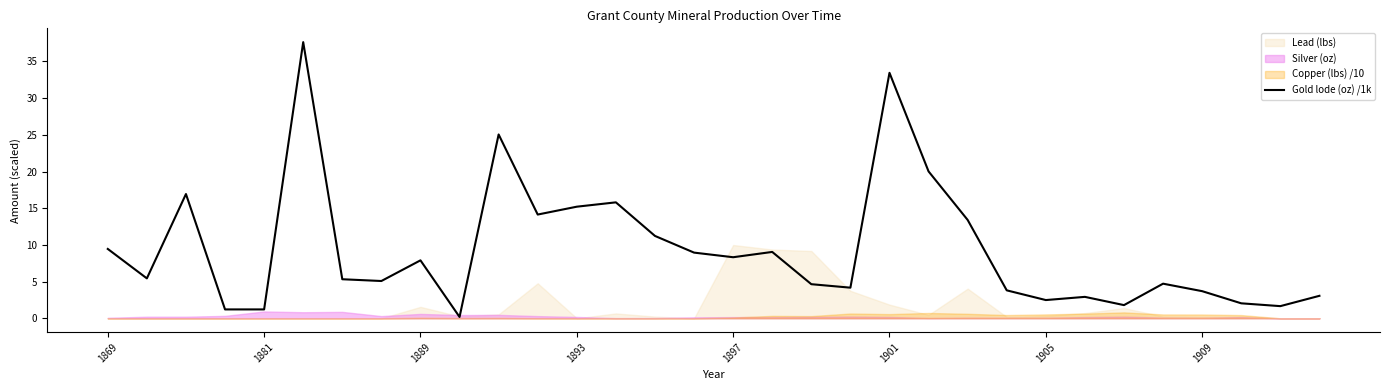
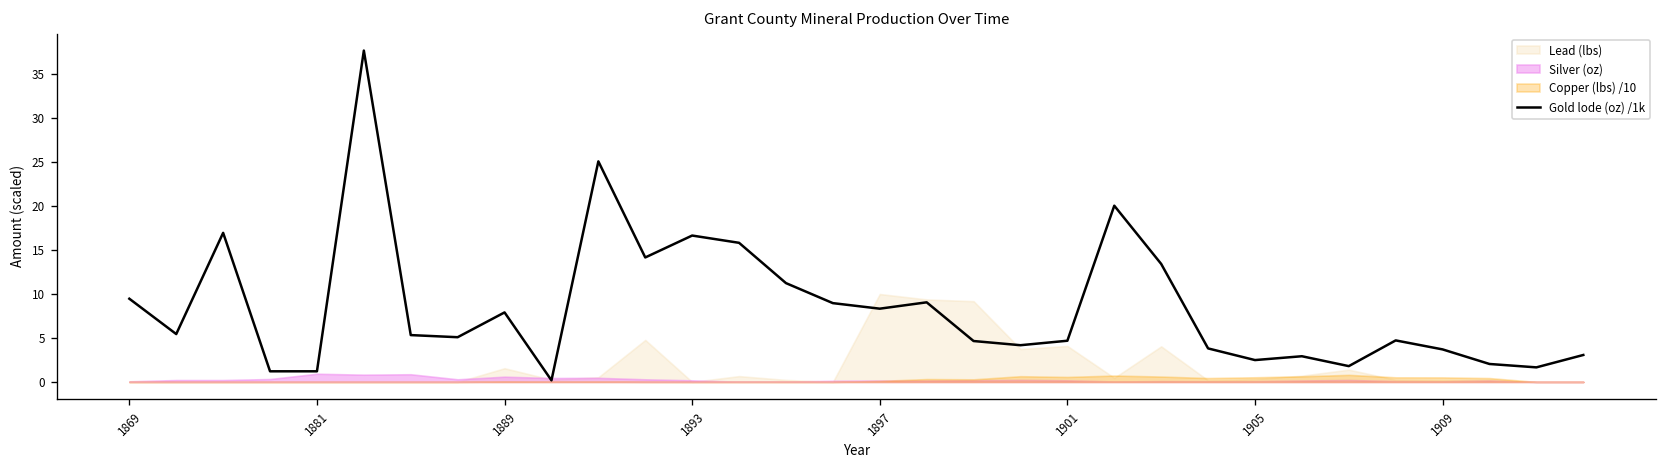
  {
    "Gold lode (oz) /1k": {
      "1869": 9,
      "1889": 8,
-     "1893": 15,
+     "1893": 17,
      "1897": 8,
-     "1901": 33,
+     "1901": 5,
      "1905": 2,
      "1909": 4
    },
    "Lead (lbs)": {
      "1889": 2,
      "1897": 10,
-     "1901": 2
+     "1901": 4
    },
    "Silver (oz)": {
      "1889": 1
    },
    "Copper (lbs) /10": {
      "1901": 1
    }
  }
